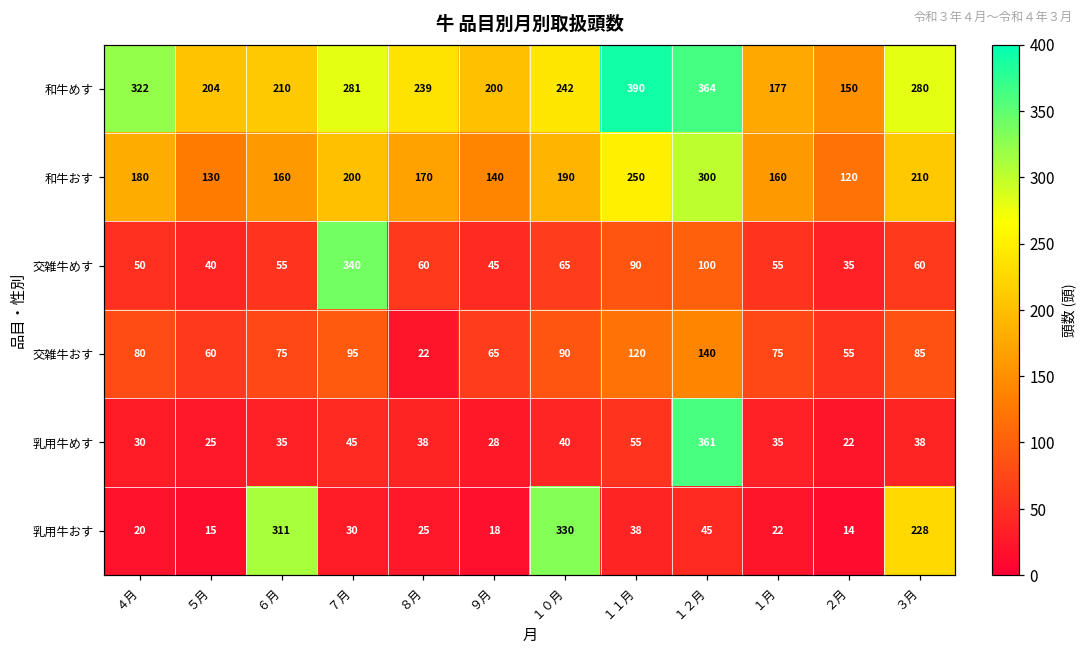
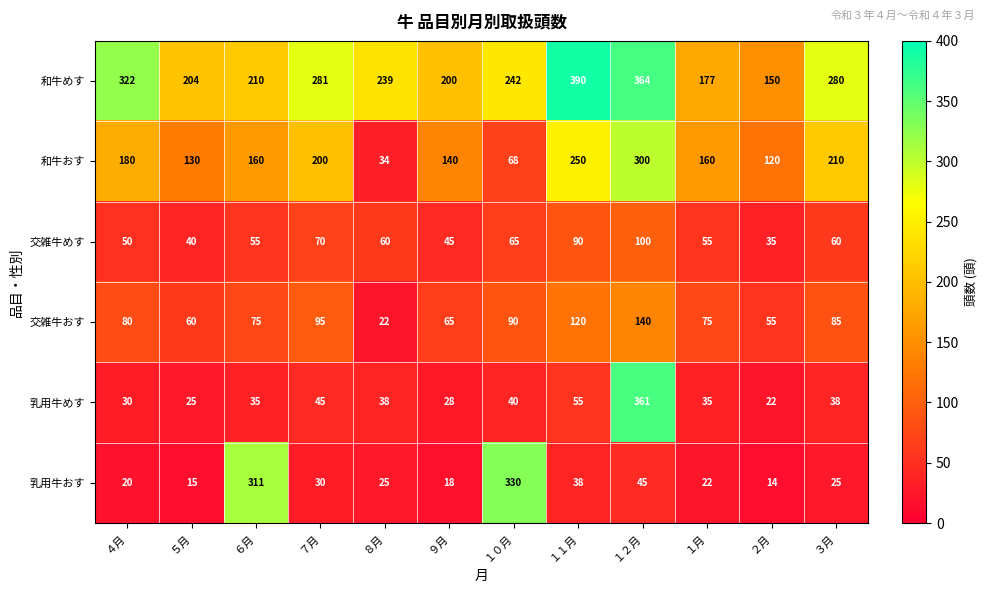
  {
    "和牛めす": {
      "４月": 322,
      "５月": 204,
      "６月": 210,
      "７月": 281,
      "８月": 239,
      "９月": 200,
      "１０月": 242,
      "１１月": 390,
      "１２月": 364,
      "１月": 177,
      "２月": 150,
      "３月": 280
    },
    "和牛おす": {
      "４月": 180,
      "５月": 130,
      "６月": 160,
      "７月": 200,
-     "８月": 170,
+     "８月": 34,
      "９月": 140,
-     "１０月": 190,
+     "１０月": 68,
      "１１月": 250,
      "１２月": 300,
      "１月": 160,
      "２月": 120,
      "３月": 210
    },
    "交雑牛めす": {
      "４月": 50,
      "５月": 40,
      "６月": 55,
-     "７月": 340,
+     "７月": 70,
      "８月": 60,
      "９月": 45,
      "１０月": 65,
      "１１月": 90,
      "１２月": 100,
      "１月": 55,
      "２月": 35,
      "３月": 60
    },
    "交雑牛おす": {
      "４月": 80,
      "５月": 60,
      "６月": 75,
      "７月": 95,
      "８月": 22,
      "９月": 65,
      "１０月": 90,
      "１１月": 120,
      "１２月": 140,
      "１月": 75,
      "２月": 55,
      "３月": 85
    },
    "乳用牛めす": {
      "４月": 30,
      "５月": 25,
      "６月": 35,
      "７月": 45,
      "８月": 38,
      "９月": 28,
      "１０月": 40,
      "１１月": 55,
      "１２月": 361,
      "１月": 35,
      "２月": 22,
      "３月": 38
    },
    "乳用牛おす": {
      "４月": 20,
      "５月": 15,
      "６月": 311,
      "７月": 30,
      "８月": 25,
      "９月": 18,
      "１０月": 330,
      "１１月": 38,
      "１２月": 45,
      "１月": 22,
      "２月": 14,
-     "３月": 228
+     "３月": 25
    }
  }
